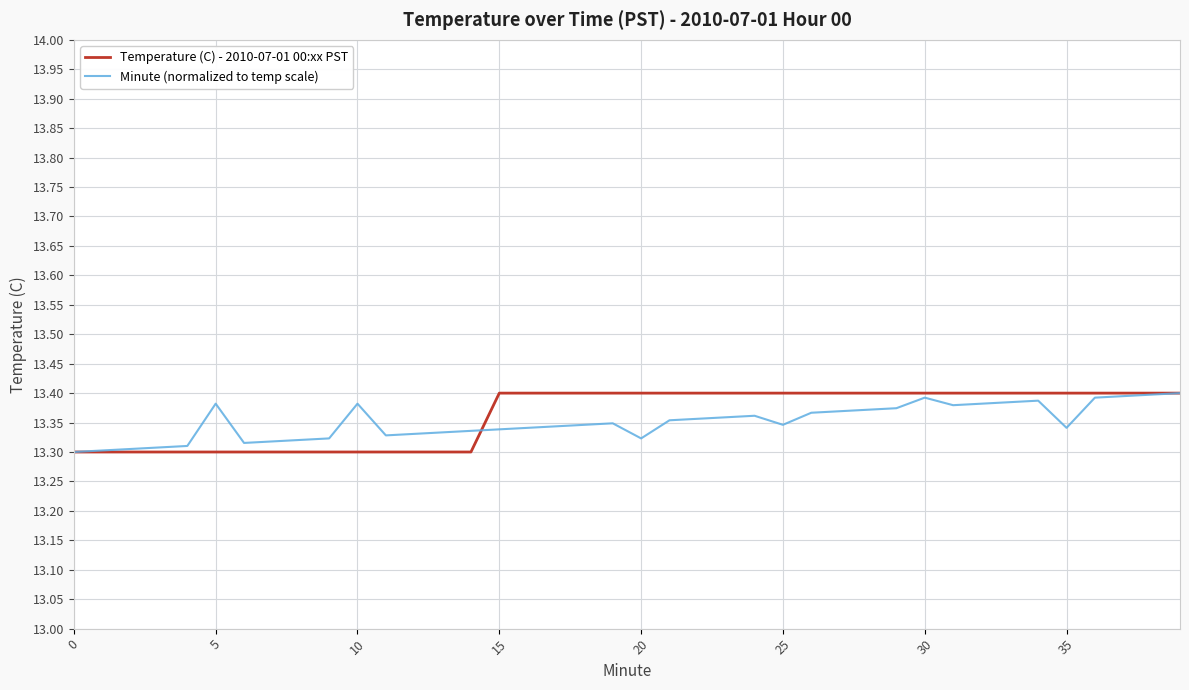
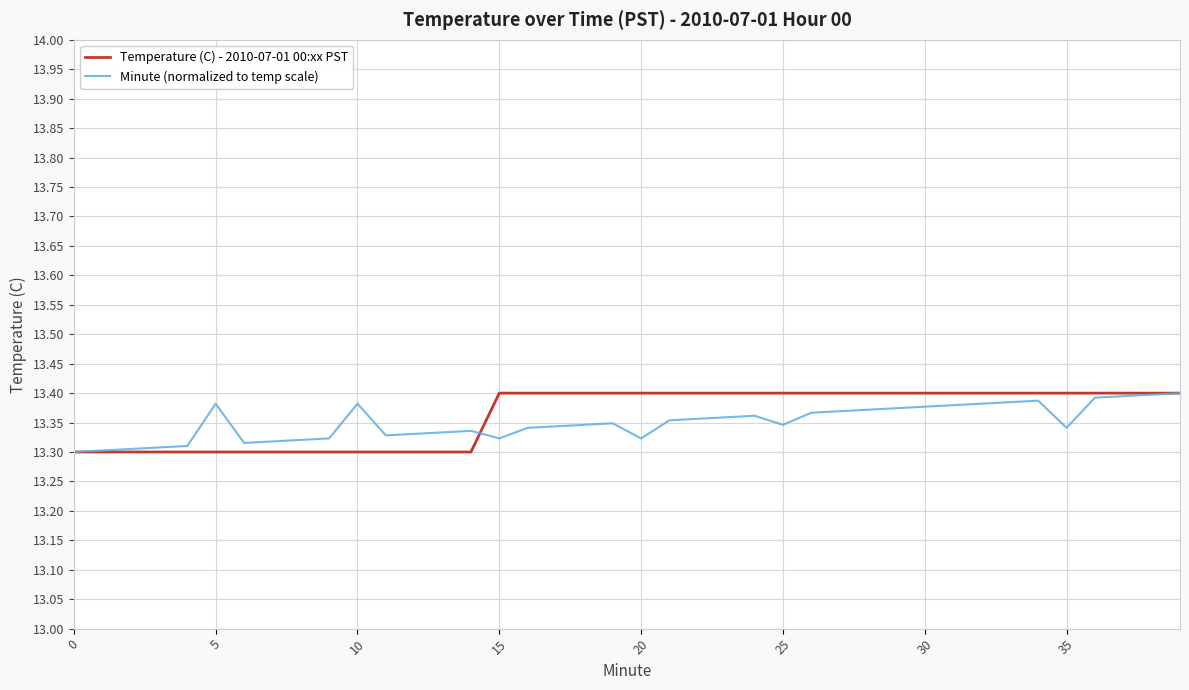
  {
    "Temperature (C) - 2010-07-01 00:xx PST": {
      "5": 13.30,
      "10": 13.30,
      "15": 13.40,
      "20": 13.40,
      "25": 13.40,
      "30": 13.40,
      "35": 13.40
    },
    "Minute (normalized to temp scale)": {
      "5": 13.38,
      "10": 13.38,
-     "15": 13.34,
+     "15": 13.32,
      "20": 13.32,
      "25": 13.35,
-     "30": 13.39,
+     "30": 13.38,
      "35": 13.34
    }
  }
